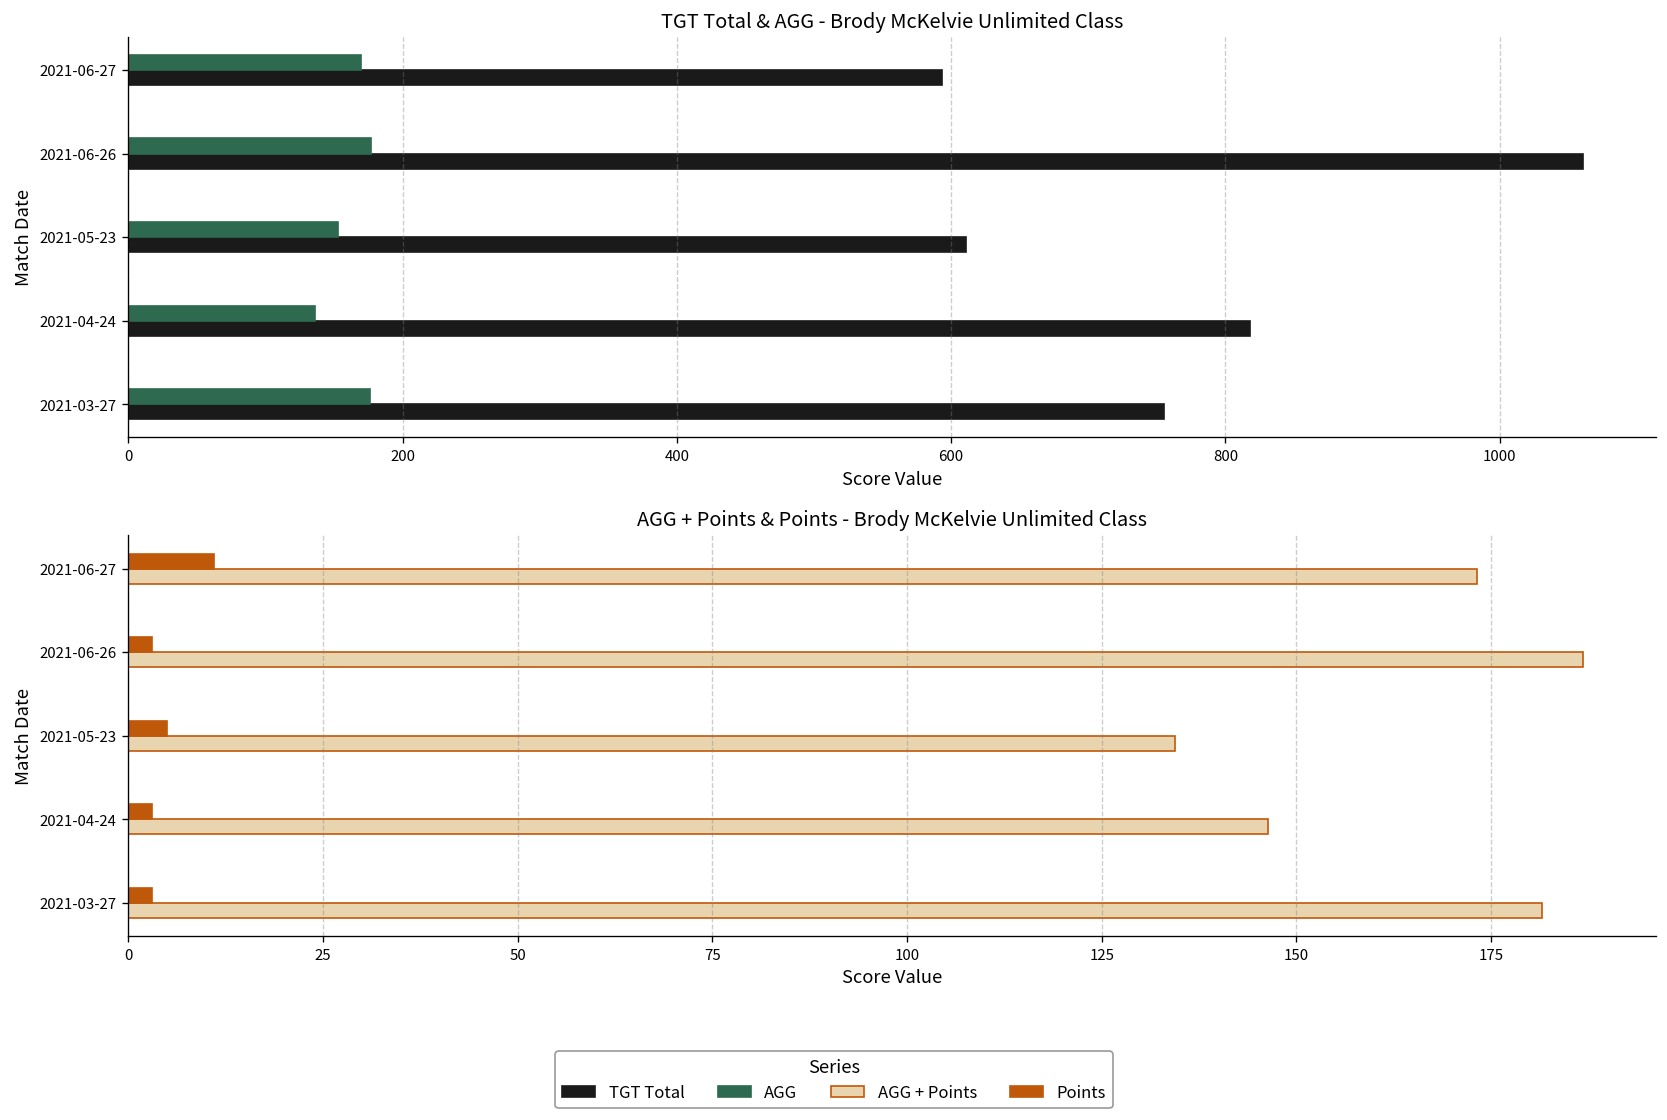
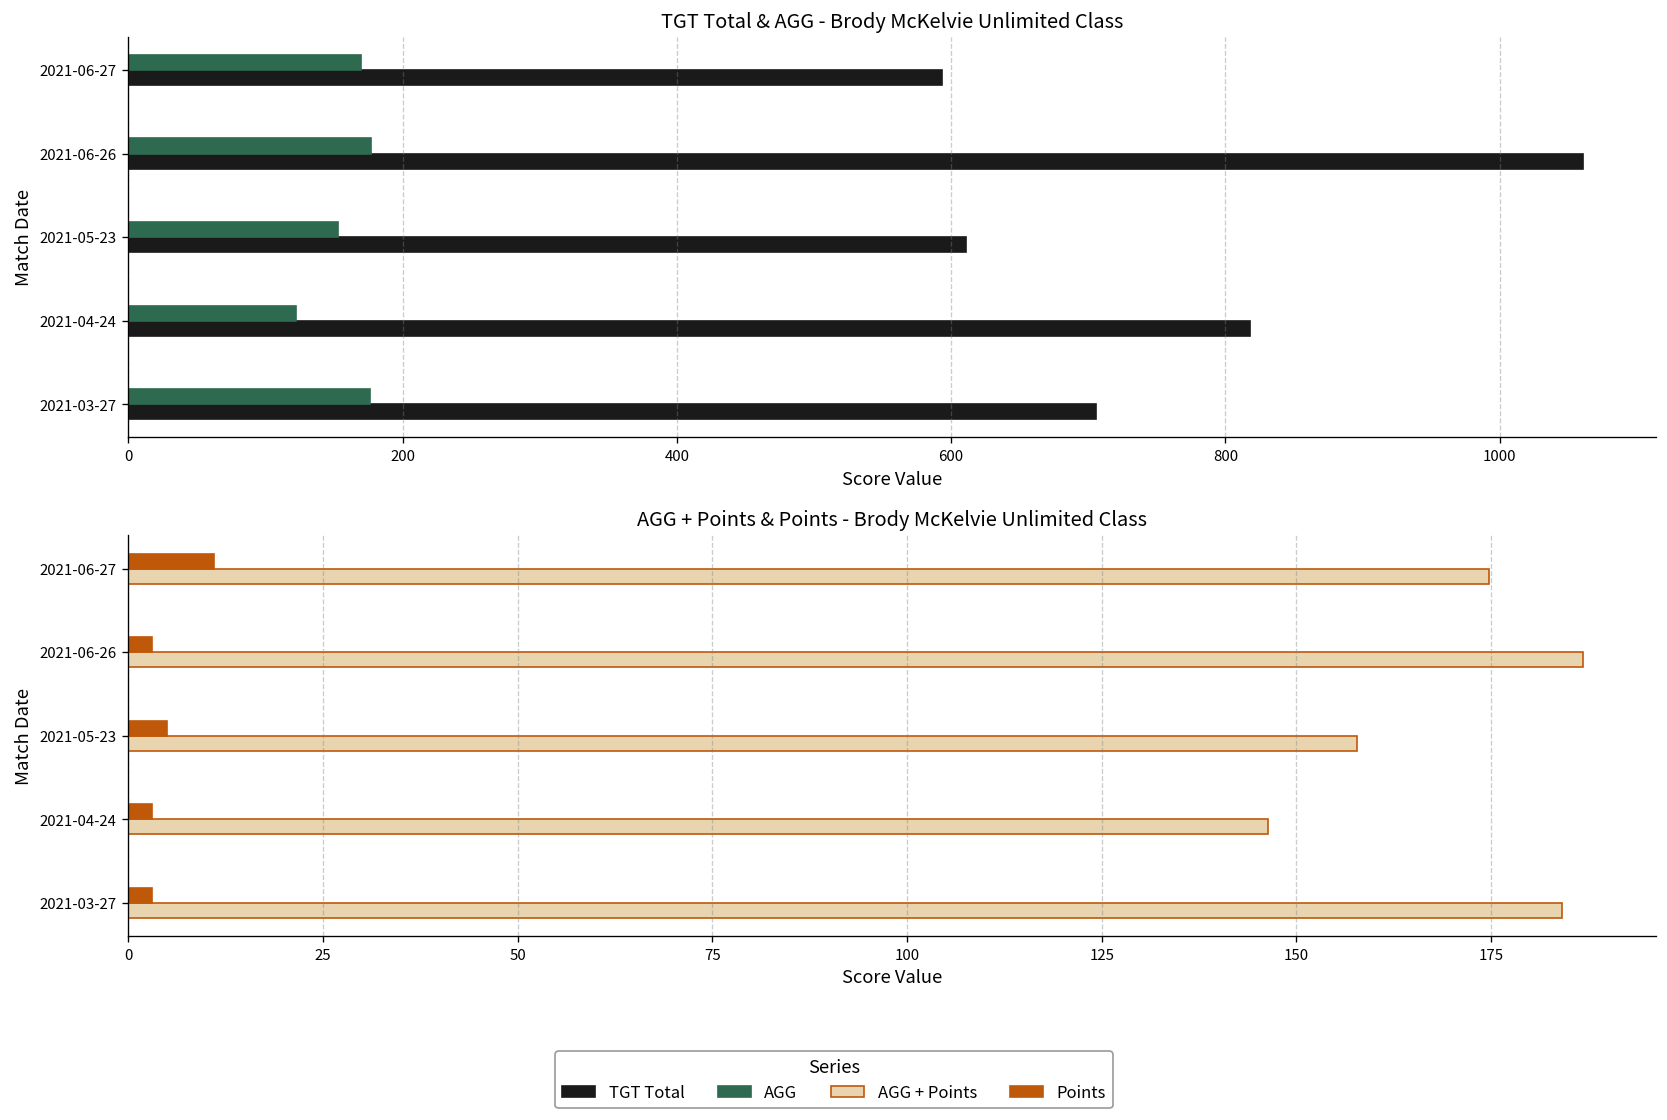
  {
    "TGT Total & AGG - Brody McKelvie Unlimited Class": {
      "TGT Total": {
        "2021-06-27": 593,
        "2021-06-26": 1061,
        "2021-05-23": 611,
        "2021-04-24": 818,
-       "2021-03-27": 755
+       "2021-03-27": 706
      },
      "AGG": {
        "2021-06-27": 170,
        "2021-06-26": 177,
        "2021-05-23": 153,
-       "2021-04-24": 136,
+       "2021-04-24": 123,
        "2021-03-27": 177
      }
    },
    "AGG + Points & Points - Brody McKelvie Unlimited Class": {
      "AGG + Points": {
-       "2021-06-27": 173,
+       "2021-06-27": 175,
        "2021-06-26": 187,
-       "2021-05-23": 134,
+       "2021-05-23": 158,
        "2021-04-24": 146,
-       "2021-03-27": 182
+       "2021-03-27": 184
      },
      "Points": {
        "2021-06-27": 11,
        "2021-06-26": 3,
        "2021-05-23": 5,
        "2021-04-24": 3,
        "2021-03-27": 3
      }
    }
  }
